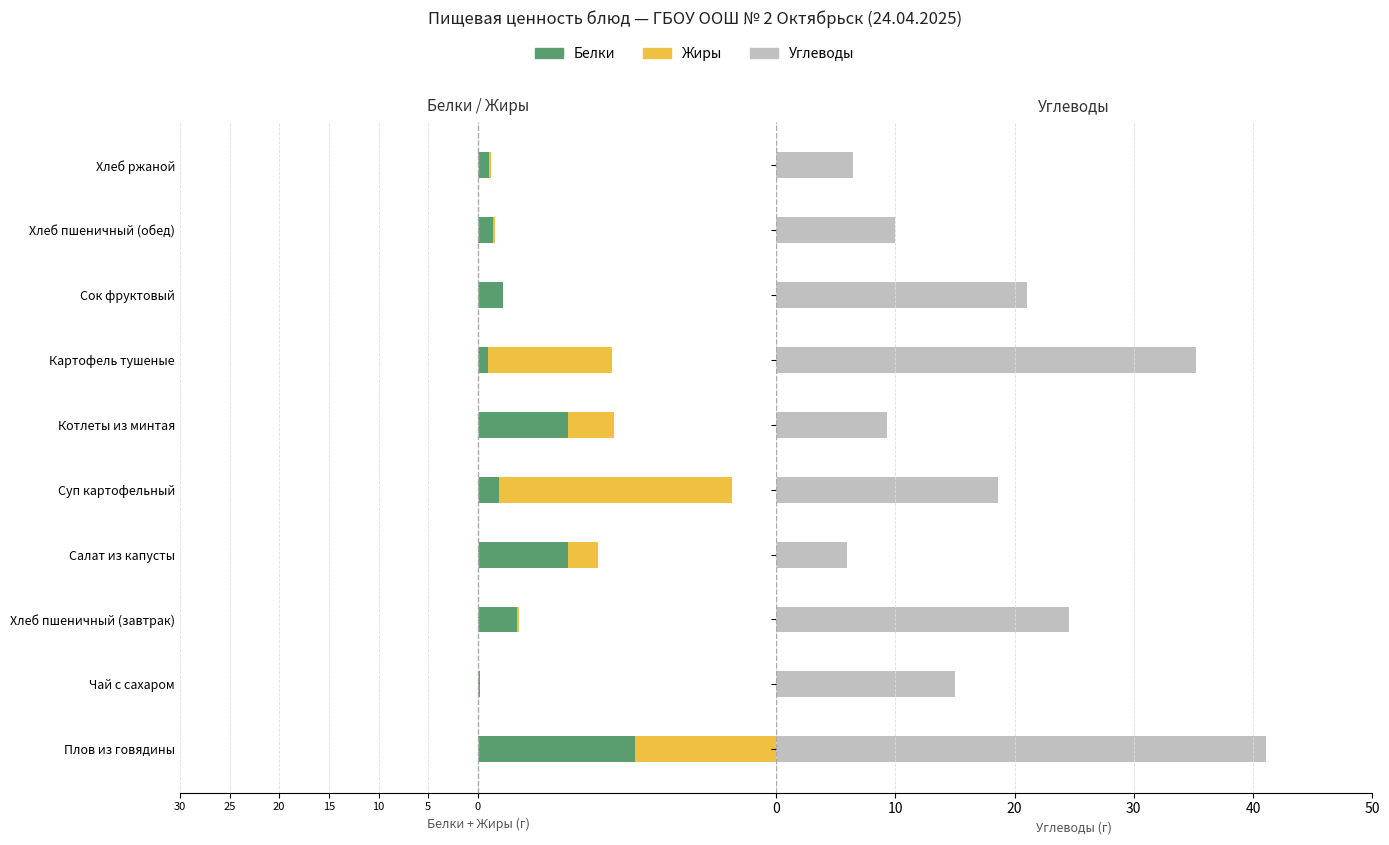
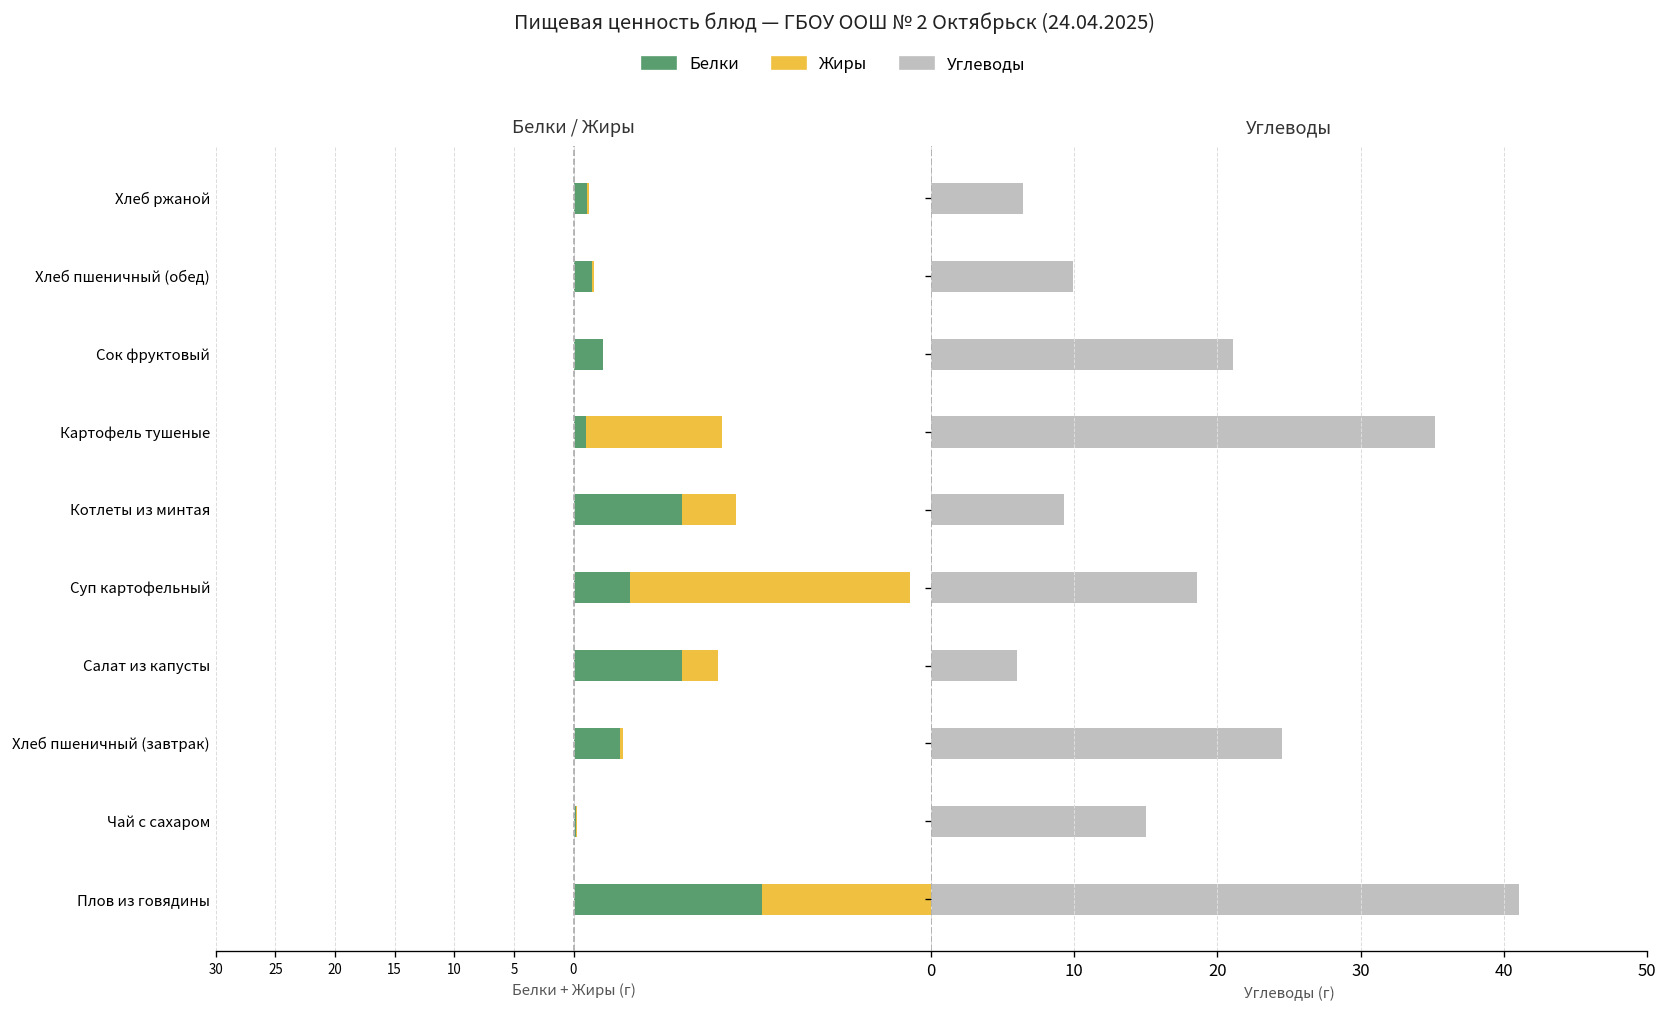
  {
    "Белки / Жиры": {
      "Белки": {
        "Хлеб ржаной": -1,
        "Хлеб пшеничный (обед)": -2,
        "Сок фруктовый": -3,
        "Картофель тушеные": -1,
        "Котлеты из минтая": -9,
-       "Суп картофельный": -2,
+       "Суп картофельный": -5,
        "Салат из капусты": -9,
        "Хлеб пшеничный (завтрак)": -4,
        "Плов из говядины": -16
      },
      "Жиры": {
        "Сок фруктовый": 0,
-       "Картофель тушеные": -12,
+       "Картофель тушеные": -11,
        "Котлеты из минтая": -5,
        "Суп картофельный": -23,
        "Салат из капусты": -3
      }
    }
  }
